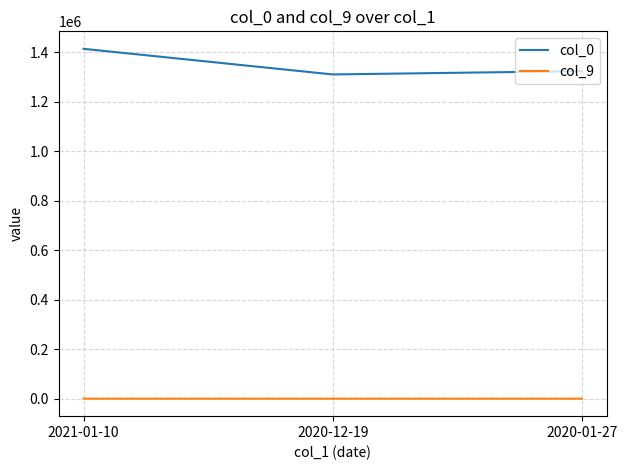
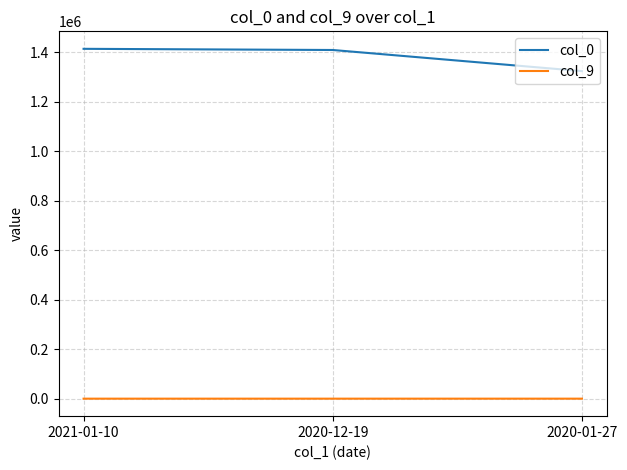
  {
    "col_0": {
      "2021-01-10": 1410000,
-     "2020-12-19": 1310000
+     "2020-12-19": 1410000
    },
    "col_9": {
      "2021-01-10": 0,
      "2020-12-19": 0,
      "2020-01-27": 0
    }
  }
